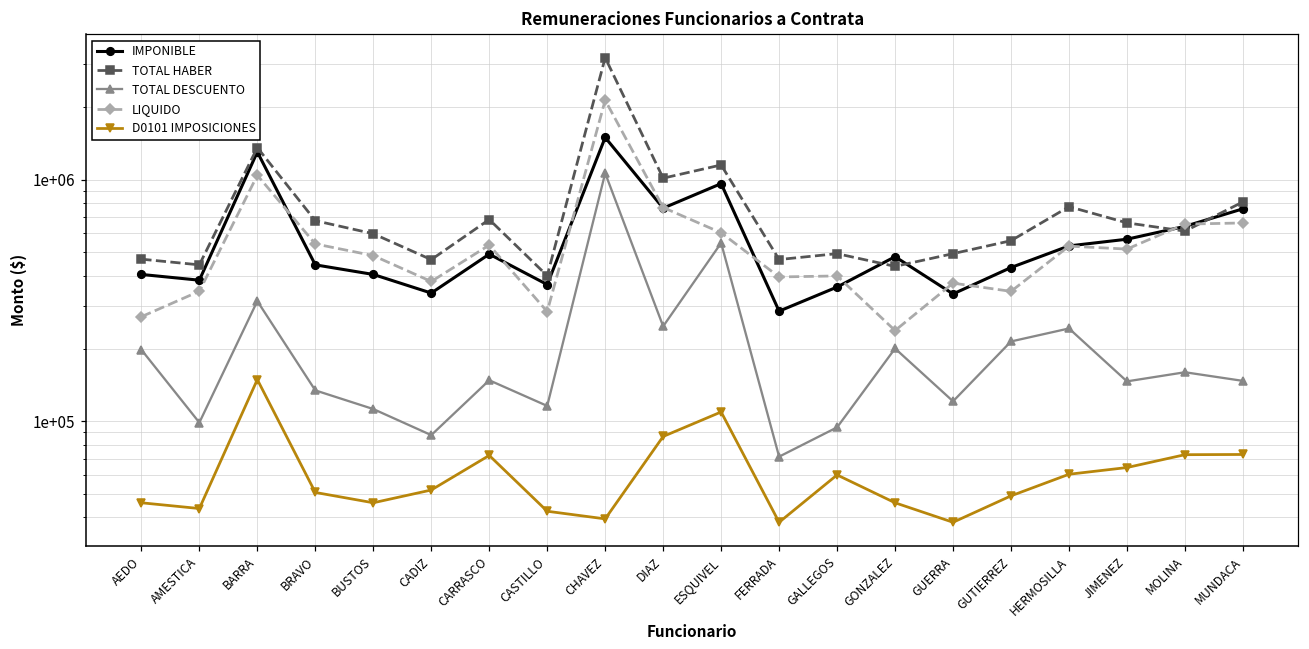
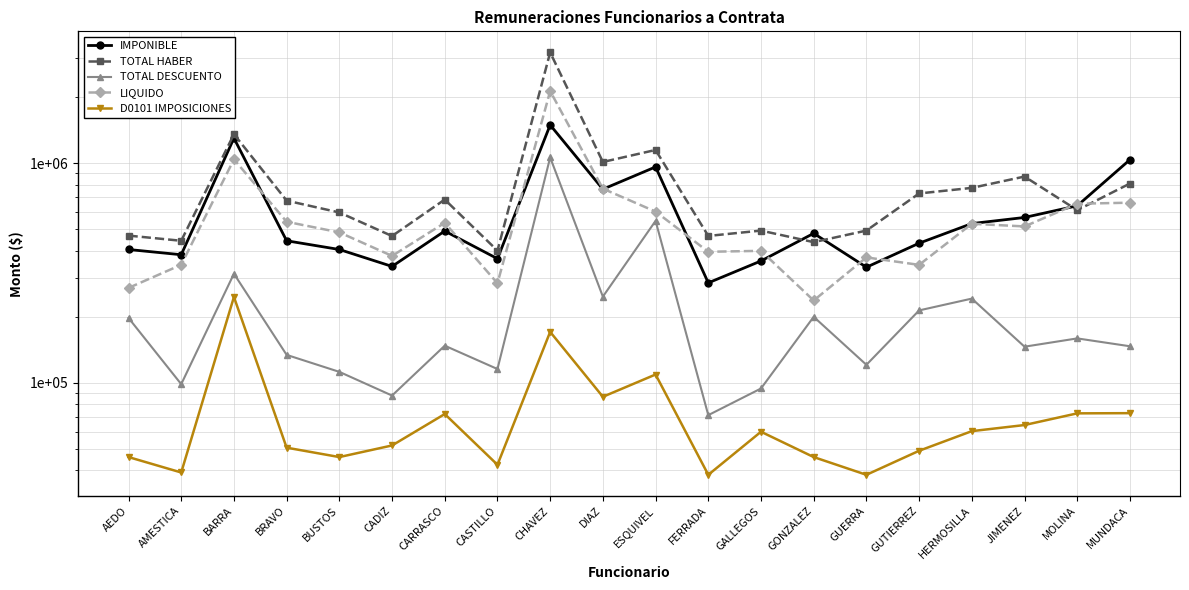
  {
    "IMPONIBLE": {
      "AEDO": 410000,
      "AMESTICA": 380000,
      "BARRA": 1300000,
      "BRAVO": 440000,
      "BUSTOS": 410000,
      "CADIZ": 340000,
      "CARRASCO": 490000,
      "CASTILLO": 370000,
      "CHAVEZ": 1500000,
      "ESQUIVEL": 1000000,
      "FERRADA": 290000,
      "GALLEGOS": 360000,
      "GONZALEZ": 480000,
      "GUERRA": 340000,
      "GUTIERREZ": 430000,
      "JIMENEZ": 570000,
-     "MUNDACA": 760000
+     "MUNDACA": 1000000
    },
    "TOTAL HABER": {
      "AEDO": 470000,
      "AMESTICA": 440000,
      "BARRA": 1400000,
      "BRAVO": 680000,
      "BUSTOS": 600000,
      "CADIZ": 470000,
      "CARRASCO": 680000,
      "CASTILLO": 400000,
      "CHAVEZ": 3200000,
      "DIAZ": 1000000,
      "ESQUIVEL": 1100000,
      "FERRADA": 470000,
      "GALLEGOS": 490000,
      "GONZALEZ": 440000,
      "GUERRA": 490000,
-     "GUTIERREZ": 560000,
+     "GUTIERREZ": 730000,
      "HERMOSILLA": 770000,
-     "JIMENEZ": 660000,
+     "JIMENEZ": 870000,
      "MOLINA": 610000,
      "MUNDACA": 810000
    },
    "D0101 IMPOSICIONES": {
      "AEDO": 46000,
-     "AMESTICA": 44000,
-     "BARRA": 150000,
+     "AMESTICA": 39000,
+     "BARRA": 250000,
      "BRAVO": 51000,
      "BUSTOS": 46000,
      "CADIZ": 52000,
      "CARRASCO": 72000,
      "CASTILLO": 42000,
-     "CHAVEZ": 39000,
+     "CHAVEZ": 170000,
      "DIAZ": 87000,
      "ESQUIVEL": 110000,
      "FERRADA": 38000,
      "GALLEGOS": 60000,
      "GONZALEZ": 46000,
      "GUERRA": 38000,
      "GUTIERREZ": 49000,
      "HERMOSILLA": 60000,
      "JIMENEZ": 64000,
      "MOLINA": 73000,
      "MUNDACA": 73000
    }
  }
